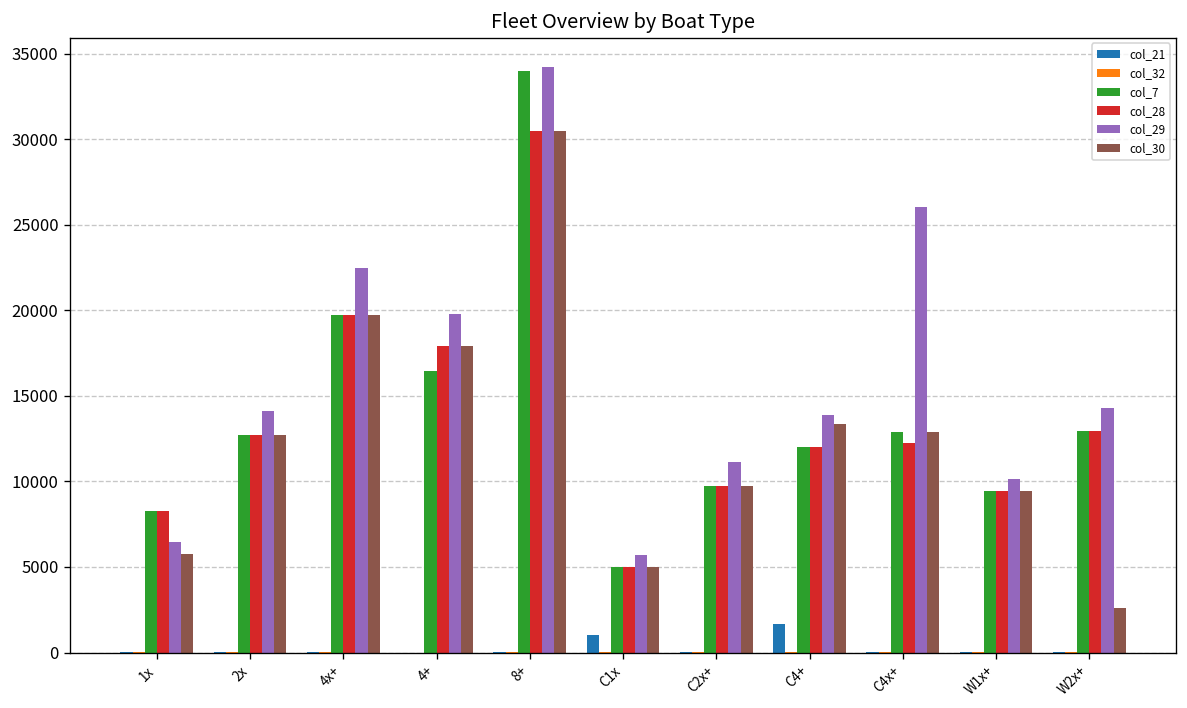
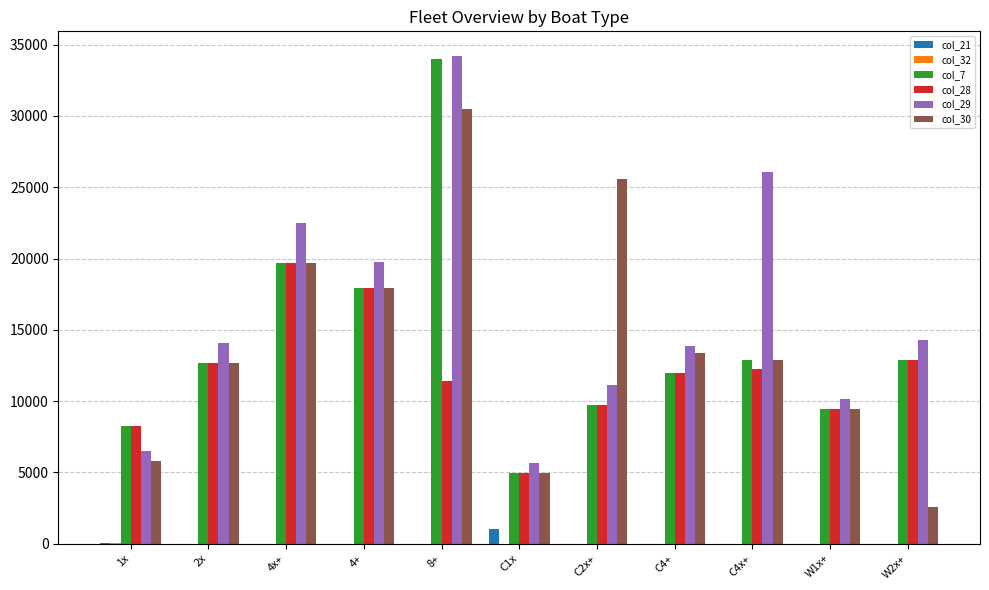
  {
    "col_21": {
      "4+": 0,
      "C1x": 1000,
-     "C4+": 1700
+     "C4+": 0
    },
    "col_32": {
      "4+": 0
    },
    "col_7": {
      "1x": 8300,
      "2x": 12700,
      "4x+": 19700,
-     "4+": 16500,
+     "4+": 17900,
      "8+": 34000,
      "C1x": 5000,
      "C2x+": 9700,
      "C4+": 12000,
      "C4x+": 12900,
      "W1x+": 9500,
      "W2x+": 12900
    },
    "col_28": {
      "1x": 8300,
      "2x": 12700,
      "4x+": 19700,
      "4+": 17900,
-     "8+": 30500,
+     "8+": 11400,
      "C1x": 5000,
      "C2x+": 9700,
      "C4+": 12000,
      "C4x+": 12300,
      "W1x+": 9500,
      "W2x+": 12900
    },
    "col_29": {
      "1x": 6500,
      "2x": 14100,
      "4x+": 22500,
      "4+": 19800,
      "8+": 34200,
      "C1x": 5700,
      "C2x+": 11100,
      "C4+": 13900,
      "C4x+": 26100,
      "W1x+": 10200,
      "W2x+": 14300
    },
    "col_30": {
      "1x": 5800,
      "2x": 12700,
      "4x+": 19700,
      "4+": 17900,
      "8+": 30500,
      "C1x": 5000,
-     "C2x+": 9700,
+     "C2x+": 25600,
      "C4+": 13400,
      "C4x+": 12900,
      "W1x+": 9500,
      "W2x+": 2600
    }
  }
